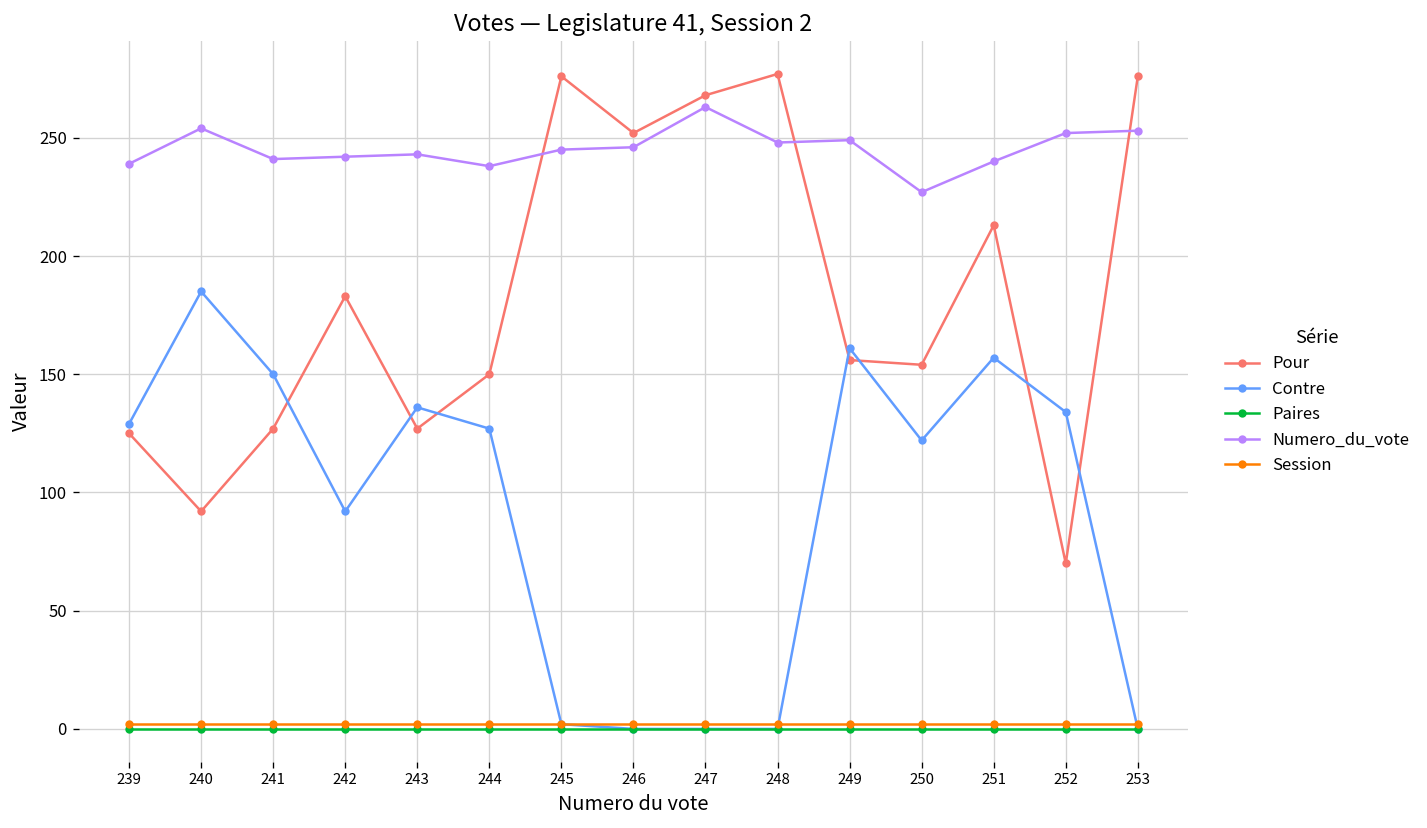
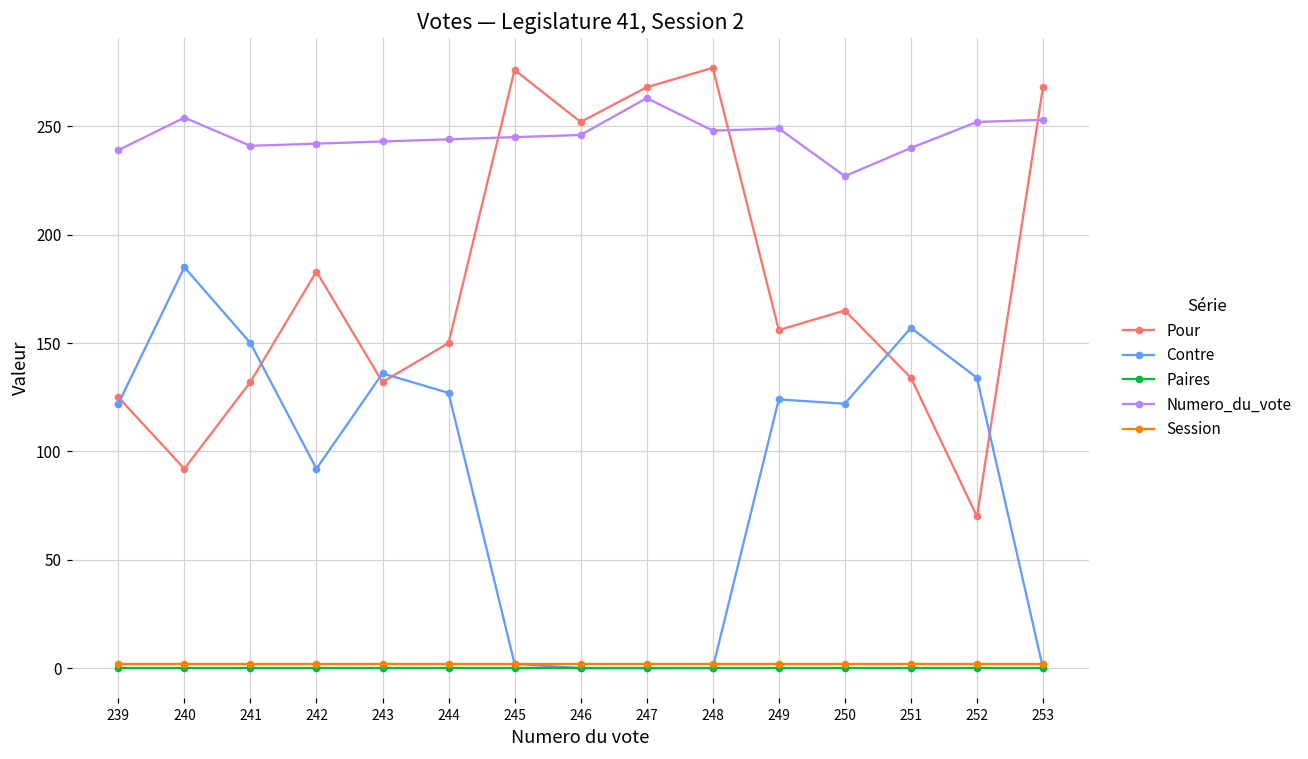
  {
    "Pour": {
      "239": 125,
      "240": 92,
-     "241": 127,
+     "241": 132,
      "242": 183,
-     "243": 127,
+     "243": 132,
      "244": 150,
      "245": 276,
      "246": 252,
      "247": 268,
      "248": 277,
      "249": 156,
-     "250": 154,
-     "251": 213,
+     "250": 165,
+     "251": 134,
      "252": 70,
-     "253": 276
+     "253": 268
    },
    "Contre": {
-     "239": 129,
+     "239": 122,
      "240": 185,
      "241": 150,
      "242": 92,
      "243": 136,
      "244": 127,
-     "249": 161,
+     "249": 124,
      "250": 122,
      "251": 157,
      "252": 134
    },
    "Paires": {
      "239": 0,
      "240": 0,
      "241": 0,
      "242": 0,
      "243": 0,
      "244": 0,
      "245": 0,
      "249": 0,
      "250": 0,
      "251": 0,
      "252": 0
    },
    "Numero_du_vote": {
      "239": 239,
      "240": 254,
      "241": 241,
      "242": 242,
      "243": 243,
-     "244": 238,
+     "244": 244,
      "245": 245,
      "246": 246,
      "247": 263,
      "248": 248,
      "249": 249,
      "250": 227,
      "251": 240,
      "252": 252,
      "253": 253
    },
    "Session": {
      "239": 2,
      "240": 2,
      "241": 2,
      "242": 2,
      "243": 2,
      "244": 2,
      "246": 2,
      "247": 2,
      "248": 2,
      "249": 2,
      "250": 2,
      "251": 2,
      "252": 2,
      "253": 2
    }
  }
